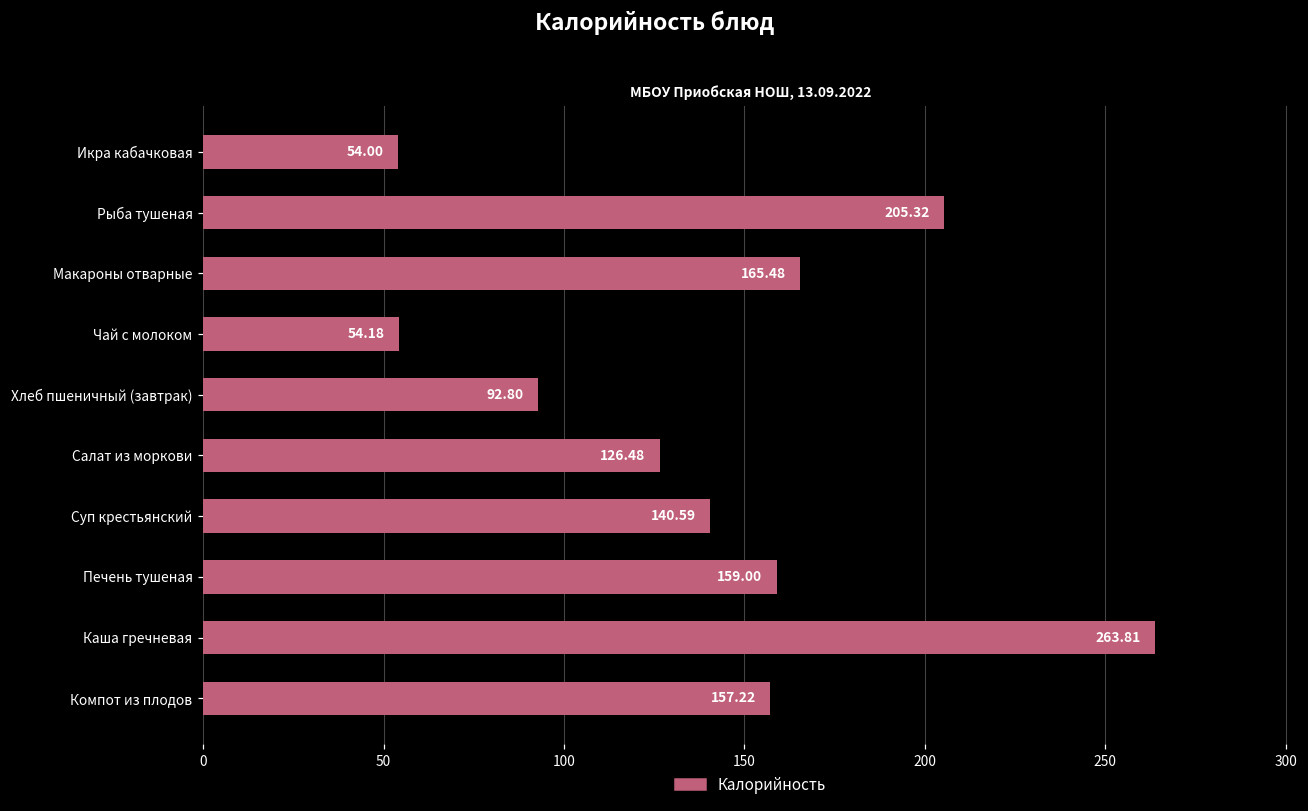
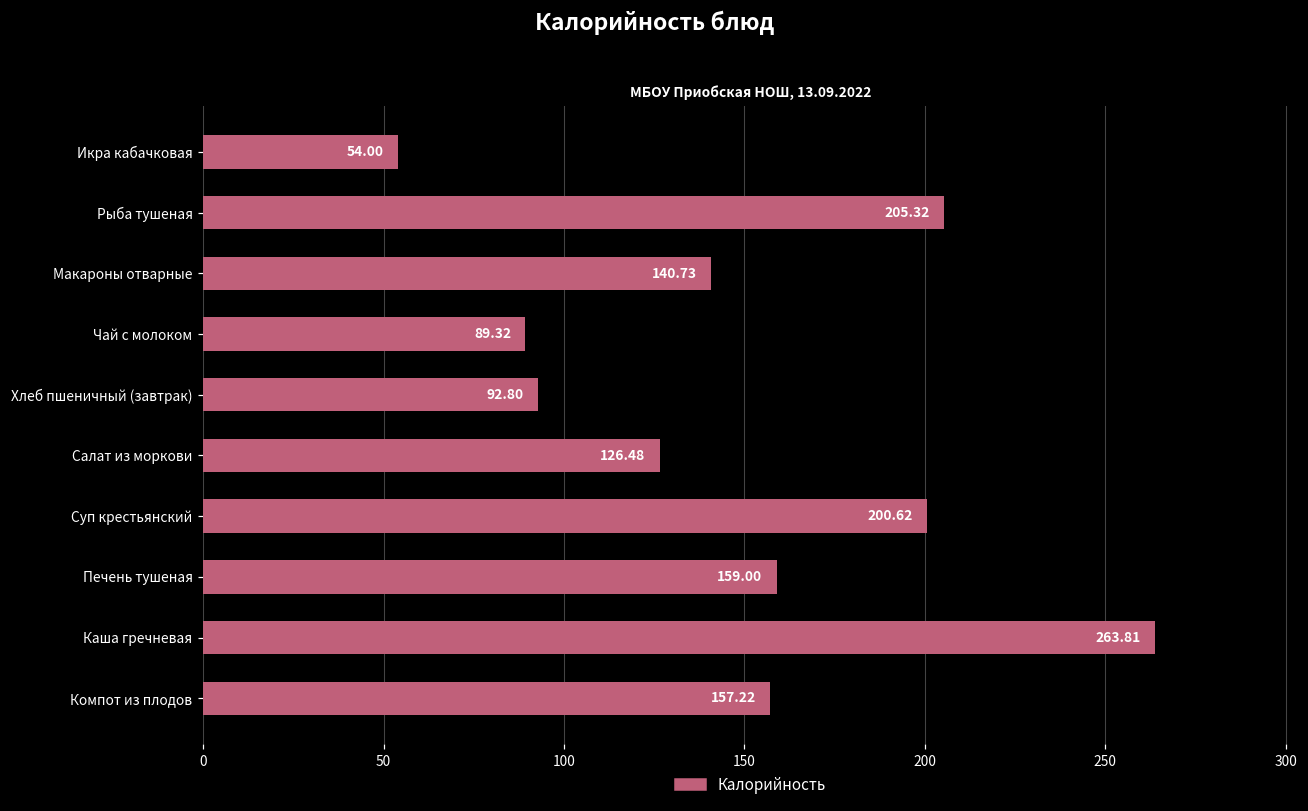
  {
    "Икра кабачковая": 54.00,
    "Рыба тушеная": 205.32,
-   "Макароны отварные": 165.48,
-   "Чай с молоком": 54.18,
+   "Макароны отварные": 140.73,
+   "Чай с молоком": 89.32,
    "Хлеб пшеничный (завтрак)": 92.80,
    "Салат из моркови": 126.48,
-   "Суп крестьянский": 140.59,
+   "Суп крестьянский": 200.62,
    "Печень тушеная": 159.00,
    "Каша гречневая": 263.81,
    "Компот из плодов": 157.22
  }
